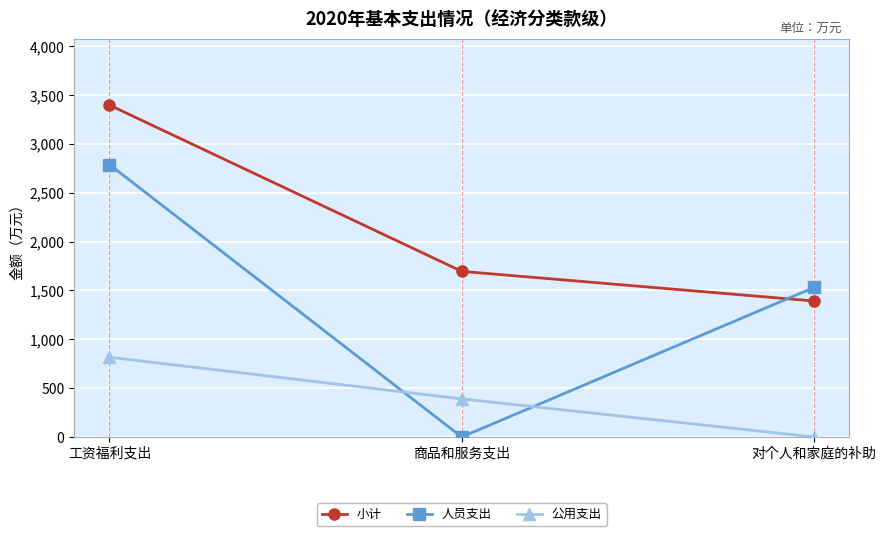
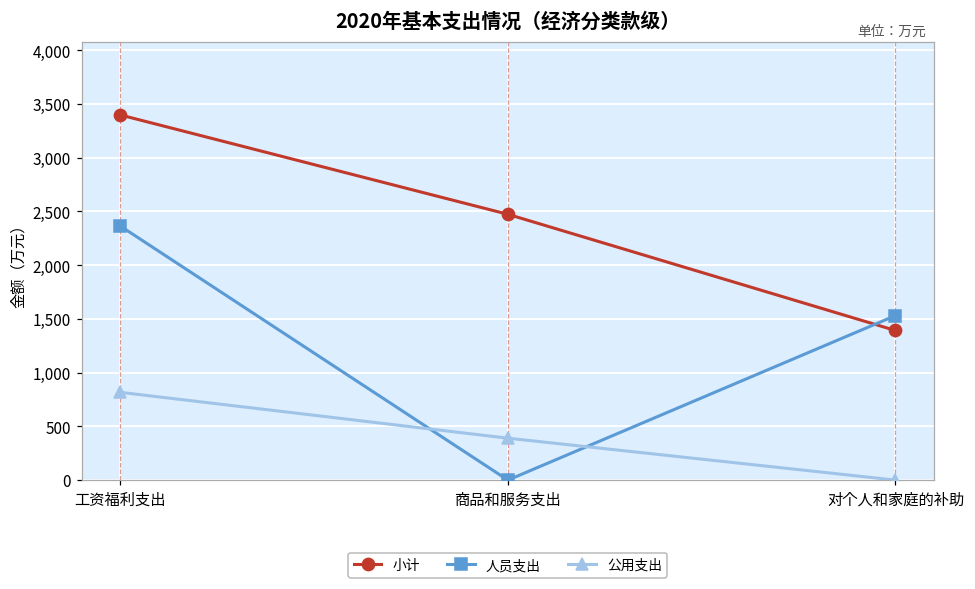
  {
    "小计": {
      "工资福利支出": "3,400",
-     "商品和服务支出": "1,700",
+     "商品和服务支出": "2,500",
      "对个人和家庭的补助": "1,400"
    },
    "人员支出": {
-     "工资福利支出": "2,800",
+     "工资福利支出": "2,400",
      "商品和服务支出": "0",
      "对个人和家庭的补助": "1,500"
    },
    "公用支出": {
      "工资福利支出": "800",
      "商品和服务支出": "400",
      "对个人和家庭的补助": "0"
    }
  }
